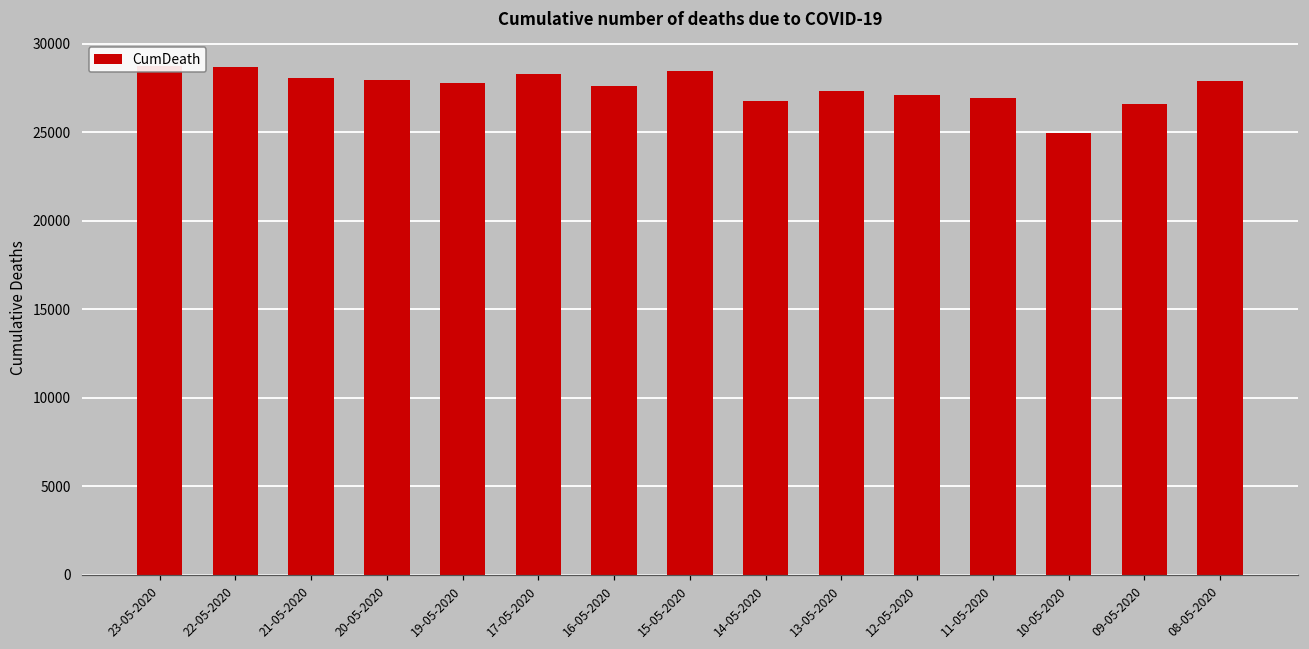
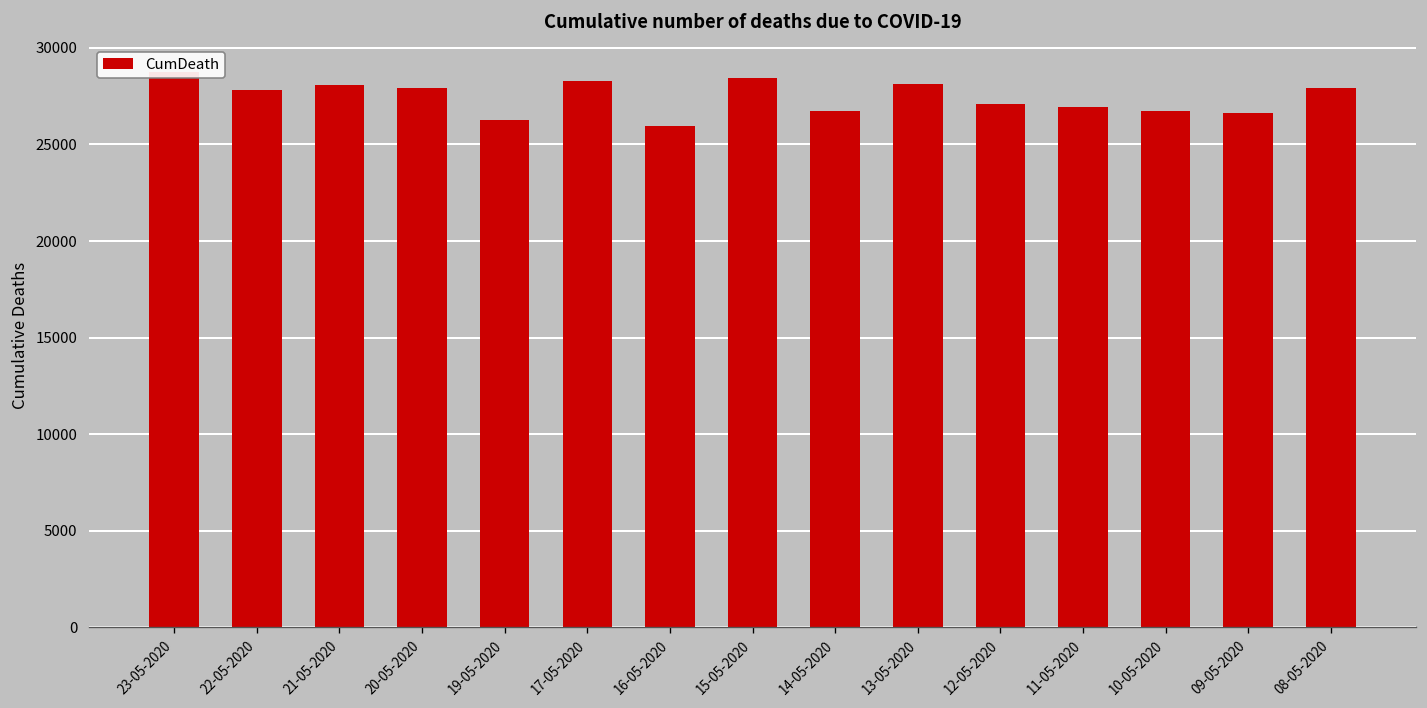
  {
-   "22-05-2020": 28700,
+   "22-05-2020": 27800,
    "21-05-2020": 28100,
    "20-05-2020": 27900,
-   "19-05-2020": 27800,
+   "19-05-2020": 26300,
    "17-05-2020": 28300,
-   "16-05-2020": 27700,
+   "16-05-2020": 25900,
    "15-05-2020": 28500,
    "14-05-2020": 26800,
-   "13-05-2020": 27300,
+   "13-05-2020": 28100,
    "12-05-2020": 27100,
    "11-05-2020": 26900,
-   "10-05-2020": 25000,
+   "10-05-2020": 26700,
    "09-05-2020": 26600,
    "08-05-2020": 27900
  }
